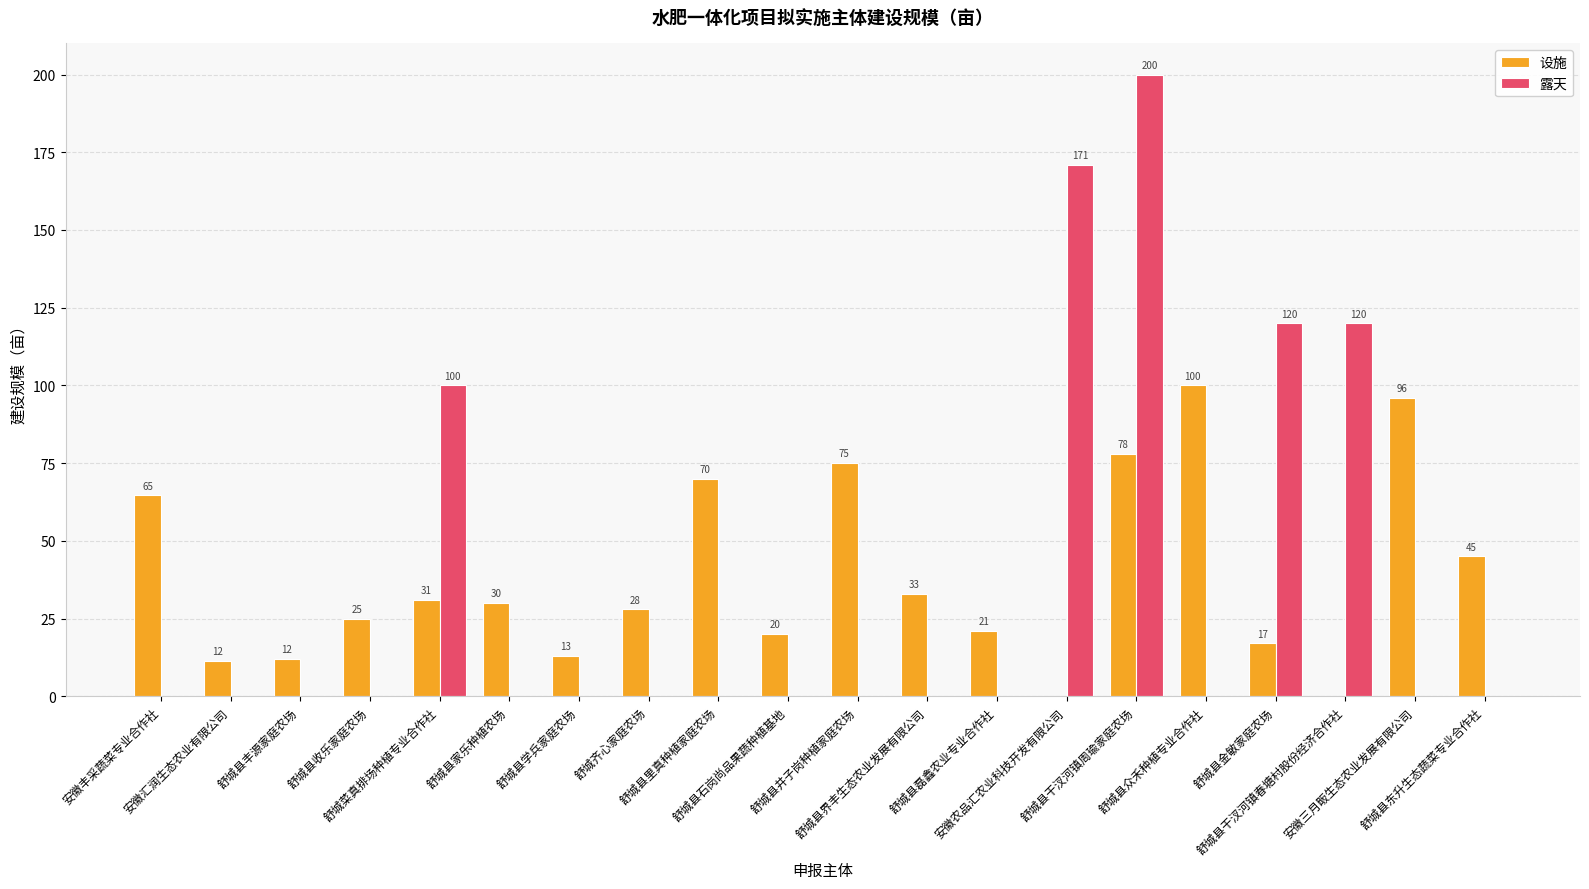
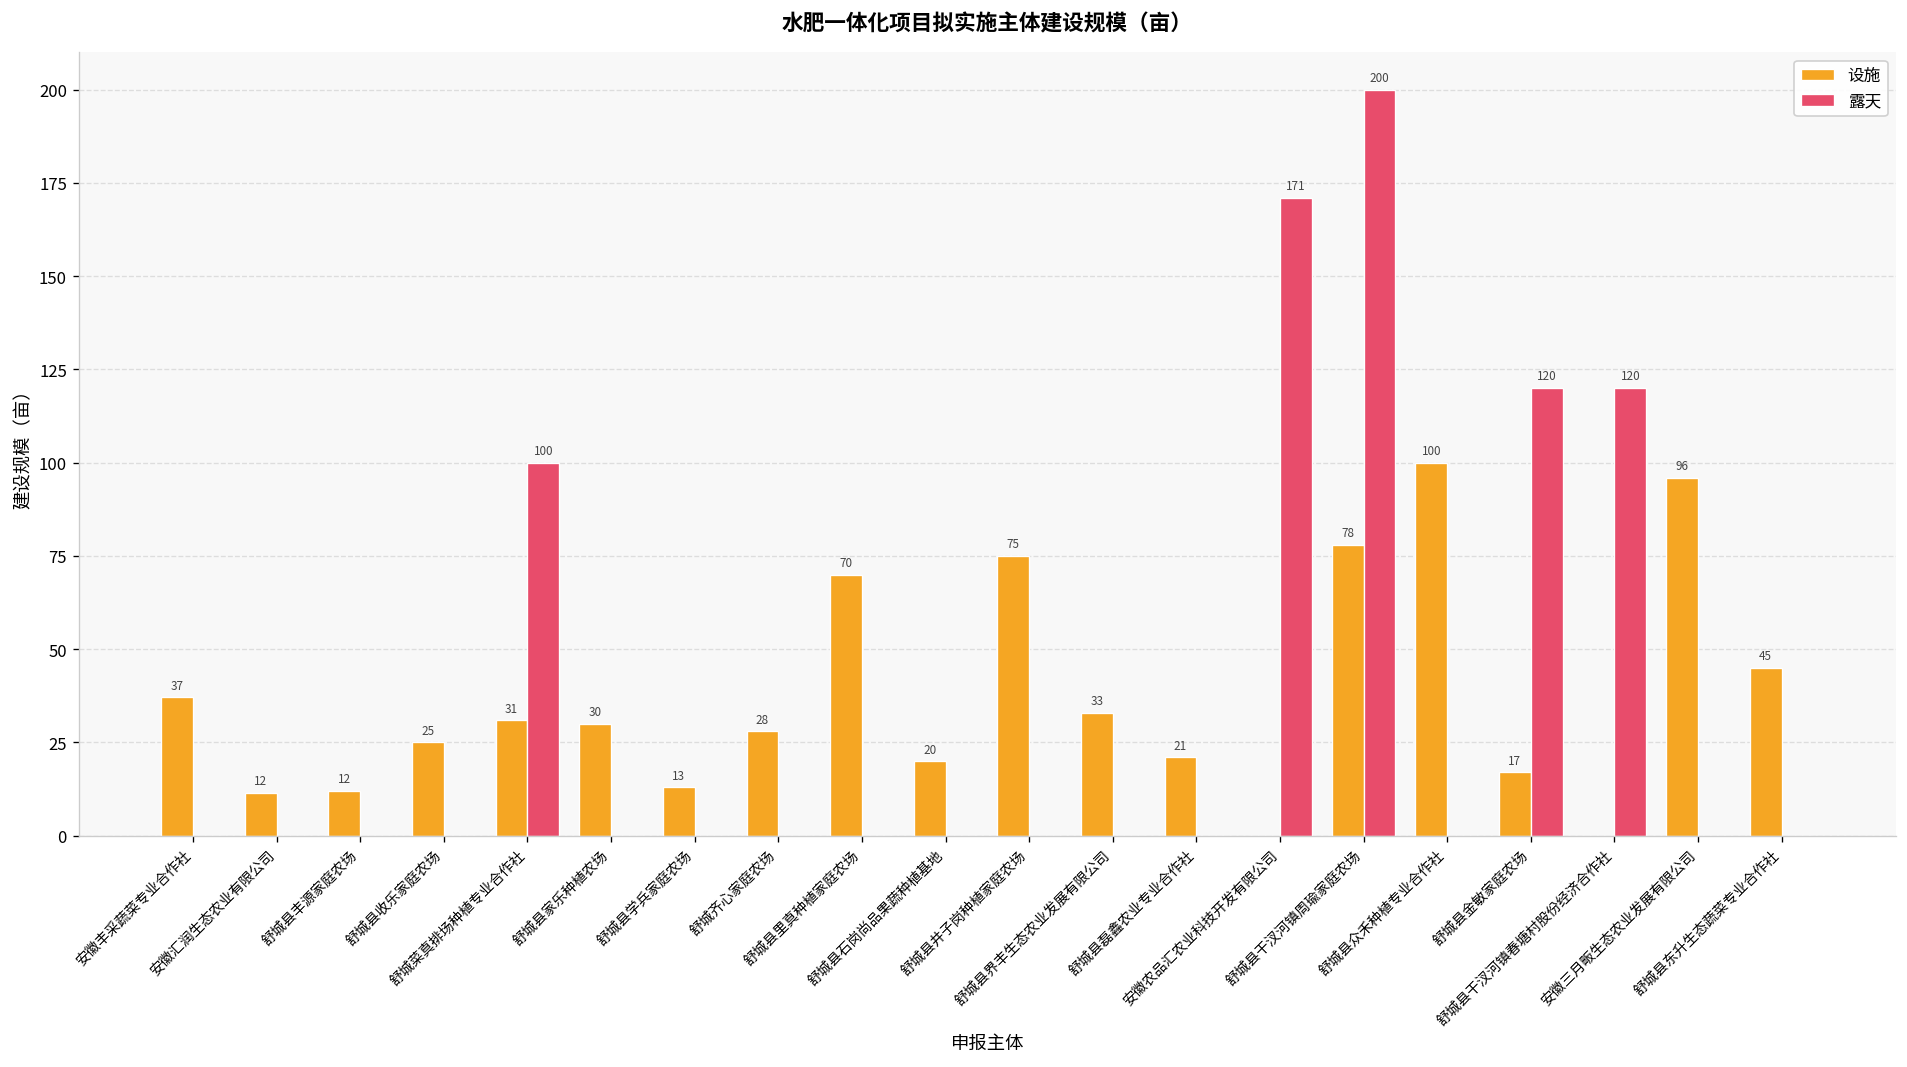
  {
    "设施": {
-     "安徽丰采蔬菜专业合作社": 65,
+     "安徽丰采蔬菜专业合作社": 37,
      "安徽汇润生态农业有限公司": 12,
      "舒城县丰源家庭农场": 12,
      "舒城县收乐家庭农场": 25,
      "舒城菜真排场种植专业合作社": 31,
      "舒城县家乐种植农场": 30,
      "舒城县学兵家庭农场": 13,
      "舒城齐心家庭农场": 28,
      "舒城县里真种植家庭农场": 70,
      "舒城县石岗尚品果蔬种植基地": 20,
      "舒城县井子岗种植家庭农场": 75,
      "舒城县界丰生态农业发展有限公司": 33,
      "舒城县磊鑫农业专业合作社": 21,
      "舒城县干汊河镇周瑜家庭农场": 78,
      "舒城县众禾种植专业合作社": 100,
      "舒城县金敏家庭农场": 17,
      "安徽三月畈生态农业发展有限公司": 96,
      "舒城县东升生态蔬菜专业合作社": 45
    },
    "露天": {
      "舒城菜真排场种植专业合作社": 100,
      "安徽农品汇农业科技开发有限公司": 171,
      "舒城县干汊河镇周瑜家庭农场": 200,
      "舒城县金敏家庭农场": 120,
      "舒城县干汊河镇春塘村股份经济合作社": 120
    }
  }
